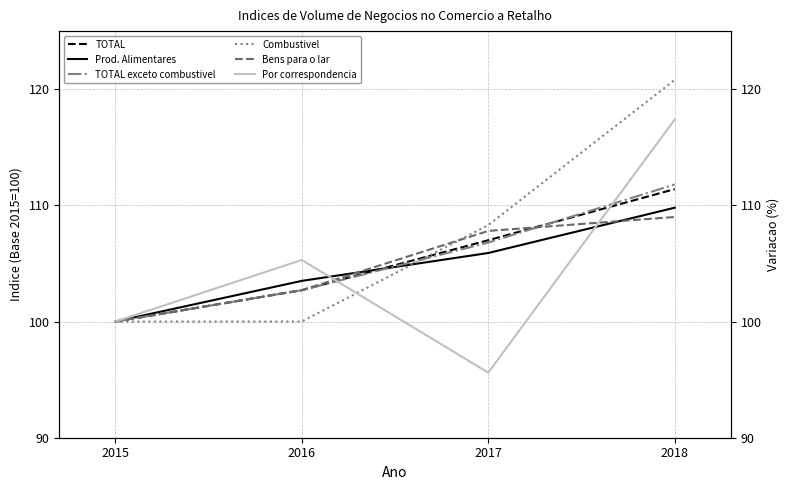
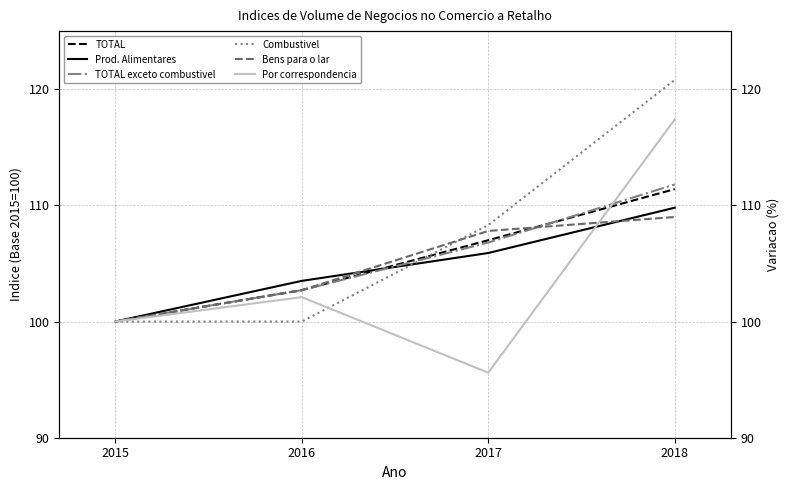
  {
    "Por correspondencia": {
-     "2016": 105.3,
+     "2016": 102.1,
      "2017": 95.6,
      "2018": 117.4
    }
  }
